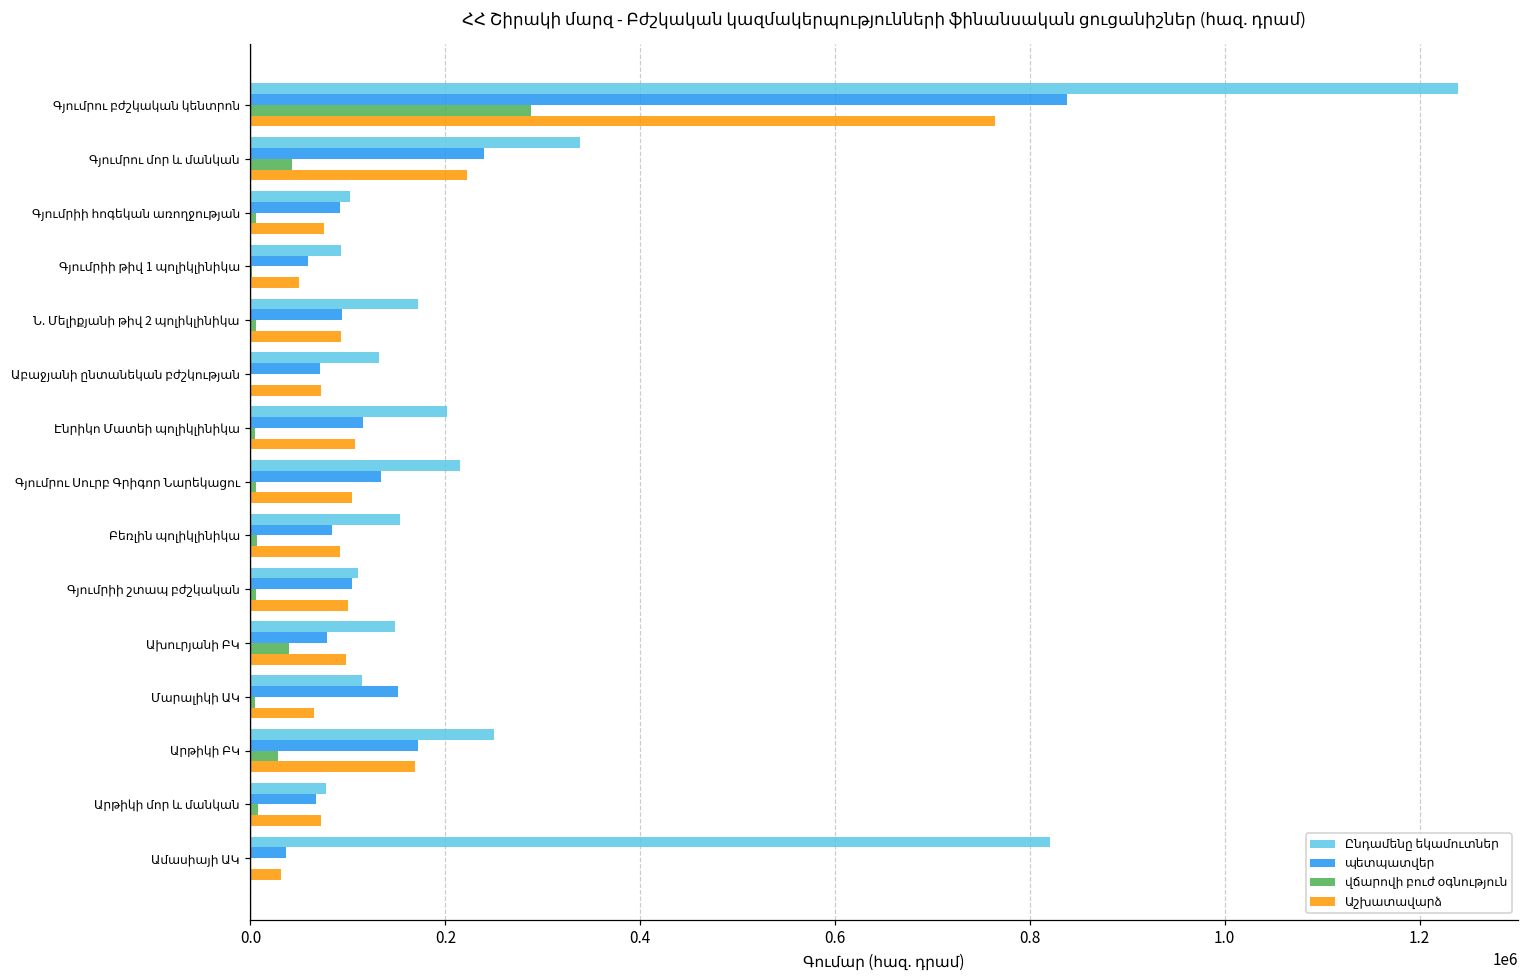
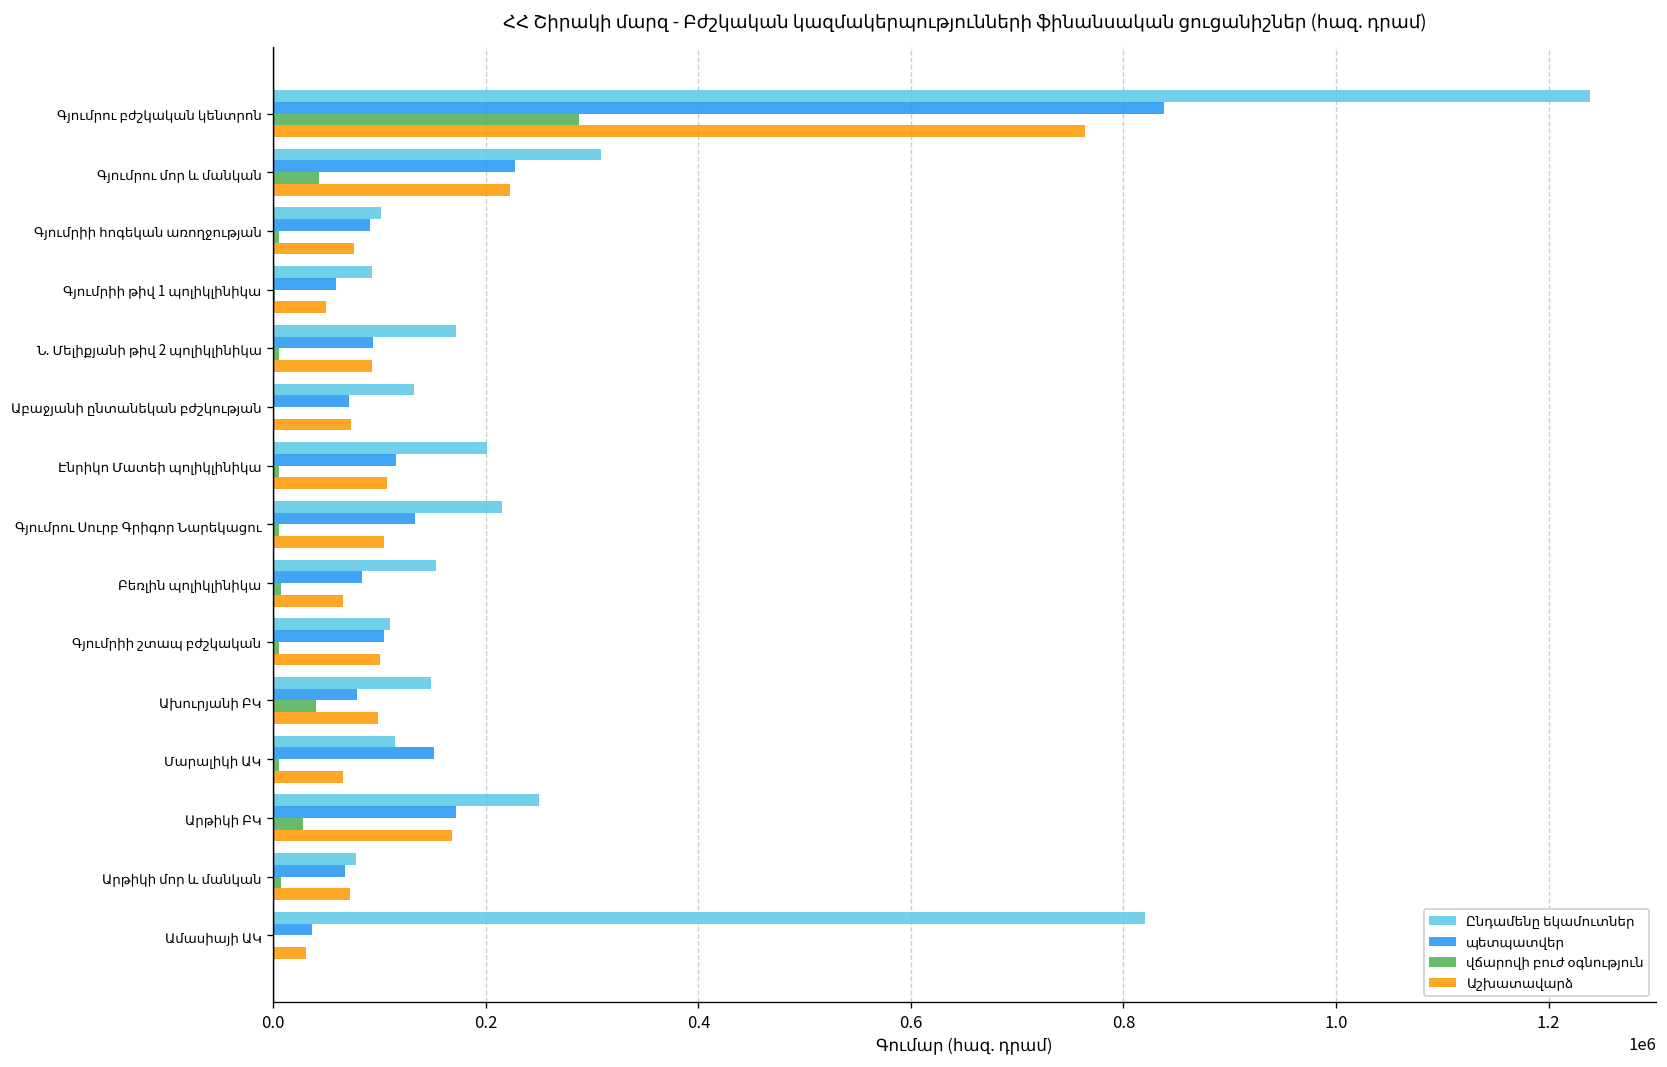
  {
    "Ընդամենը եկամուտներ": {
      "Գյումրու բժշկական կենտրոն": 1240000,
-     "Գյումրու մոր և մանկան": 340000,
+     "Գյումրու մոր և մանկան": 310000,
      "Գյումրիի հոգեկան առողջության": 100000,
      "Գյումրիի թիվ 1 պոլիկլինիկա": 90000,
      "Ն. Մելիքյանի թիվ 2 պոլիկլինիկա": 170000,
      "Աբաջյանի ընտանեկան բժշկության": 130000,
      "Էնրիկո Մատեի պոլիկլինիկա": 200000,
      "Գյումրու Սուրբ Գրիգոր Նարեկացու": 220000,
      "Բեռլին պոլիկլինիկա": 150000,
      "Գյումրիի շտապ բժշկական": 110000,
      "Ախուրյանի ԲԿ": 150000,
      "Մարալիկի ԱԿ": 110000,
      "Արթիկի ԲԿ": 250000,
      "Արթիկի մոր և մանկան": 80000,
      "Ամասիայի ԱԿ": 820000
    },
    "պետպատվեր": {
      "Գյումրու բժշկական կենտրոն": 840000,
-     "Գյումրու մոր և մանկան": 240000,
+     "Գյումրու մոր և մանկան": 230000,
      "Գյումրիի հոգեկան առողջության": 90000,
      "Գյումրիի թիվ 1 պոլիկլինիկա": 60000,
      "Ն. Մելիքյանի թիվ 2 պոլիկլինիկա": 90000,
      "Աբաջյանի ընտանեկան բժշկության": 70000,
      "Էնրիկո Մատեի պոլիկլինիկա": 120000,
      "Գյումրու Սուրբ Գրիգոր Նարեկացու": 130000,
      "Բեռլին պոլիկլինիկա": 80000,
      "Գյումրիի շտապ բժշկական": 100000,
      "Ախուրյանի ԲԿ": 80000,
      "Մարալիկի ԱԿ": 150000,
      "Արթիկի ԲԿ": 170000,
      "Արթիկի մոր և մանկան": 70000,
      "Ամասիայի ԱԿ": 40000
    },
    "վճարովի բուժ օգնություն": {
      "Գյումրու բժշկական կենտրոն": 290000,
      "Գյումրու մոր և մանկան": 40000,
      "Գյումրիի հոգեկան առողջության": 10000,
      "Ն. Մելիքյանի թիվ 2 պոլիկլինիկա": 10000,
      "Աբաջյանի ընտանեկան բժշկության": 0,
      "Էնրիկո Մատեի պոլիկլինիկա": 0,
      "Գյումրու Սուրբ Գրիգոր Նարեկացու": 10000,
      "Բեռլին պոլիկլինիկա": 10000,
      "Գյումրիի շտապ բժշկական": 10000,
      "Ախուրյանի ԲԿ": 40000,
      "Մարալիկի ԱԿ": 0,
      "Արթիկի ԲԿ": 30000,
      "Արթիկի մոր և մանկան": 10000,
      "Ամասիայի ԱԿ": 0
    },
    "Աշխատավարձ": {
      "Գյումրու բժշկական կենտրոն": 760000,
      "Գյումրու մոր և մանկան": 220000,
      "Գյումրիի հոգեկան առողջության": 80000,
      "Գյումրիի թիվ 1 պոլիկլինիկա": 50000,
      "Ն. Մելիքյանի թիվ 2 պոլիկլինիկա": 90000,
      "Աբաջյանի ընտանեկան բժշկության": 70000,
      "Էնրիկո Մատեի պոլիկլինիկա": 110000,
      "Գյումրու Սուրբ Գրիգոր Նարեկացու": 100000,
-     "Բեռլին պոլիկլինիկա": 90000,
+     "Բեռլին պոլիկլինիկա": 70000,
      "Գյումրիի շտապ բժշկական": 100000,
      "Ախուրյանի ԲԿ": 100000,
      "Մարալիկի ԱԿ": 70000,
      "Արթիկի ԲԿ": 170000,
      "Արթիկի մոր և մանկան": 70000,
      "Ամասիայի ԱԿ": 30000
    }
  }
